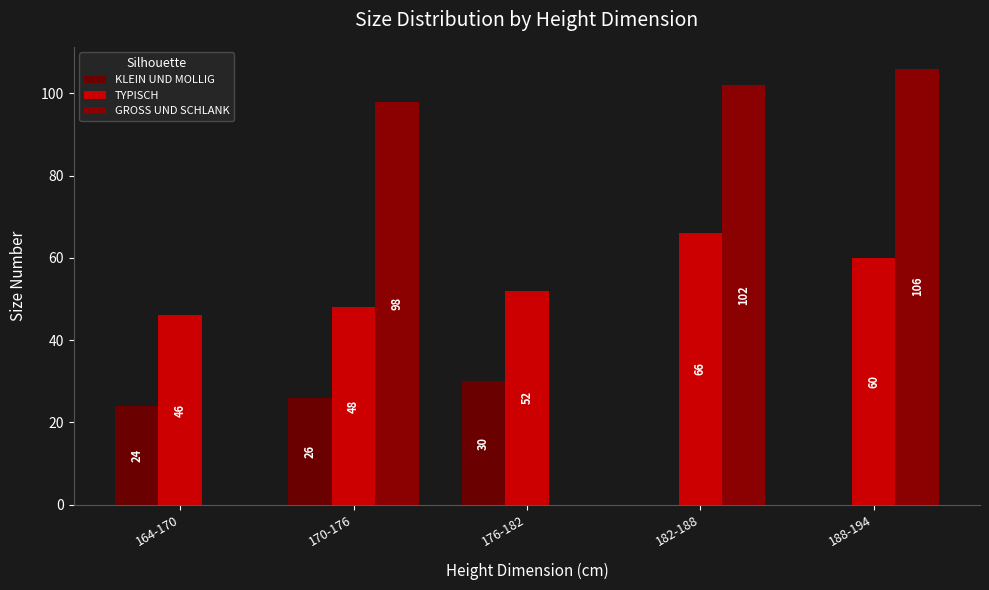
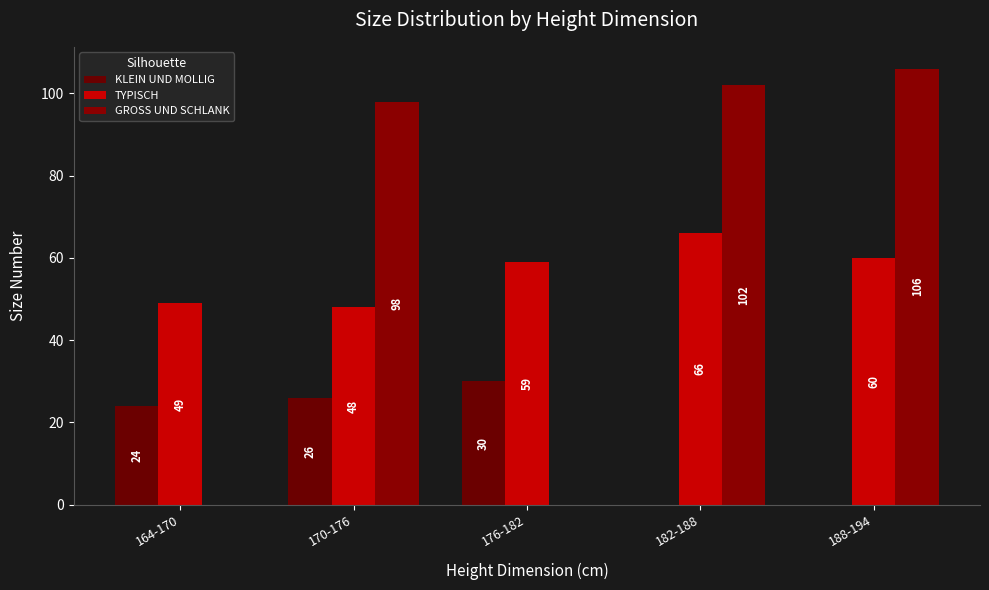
  {
    "TYPISCH": {
-     "164-170": 46,
+     "164-170": 49,
      "170-176": 48,
-     "176-182": 52,
+     "176-182": 59,
      "182-188": 66,
      "188-194": 60
    }
  }
